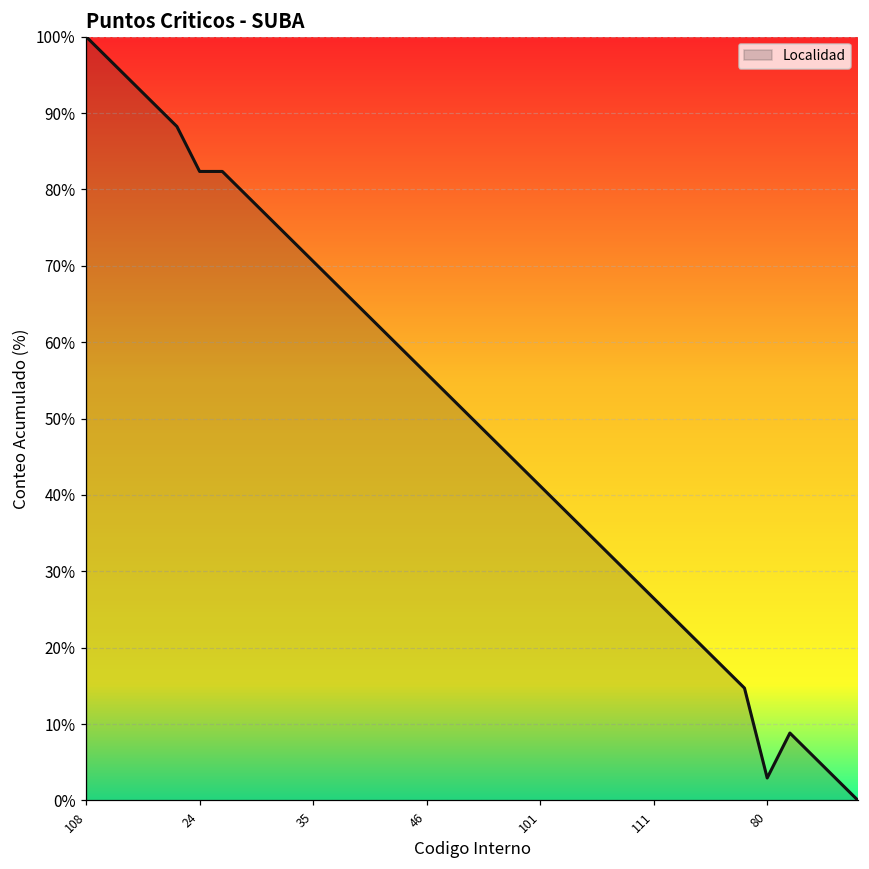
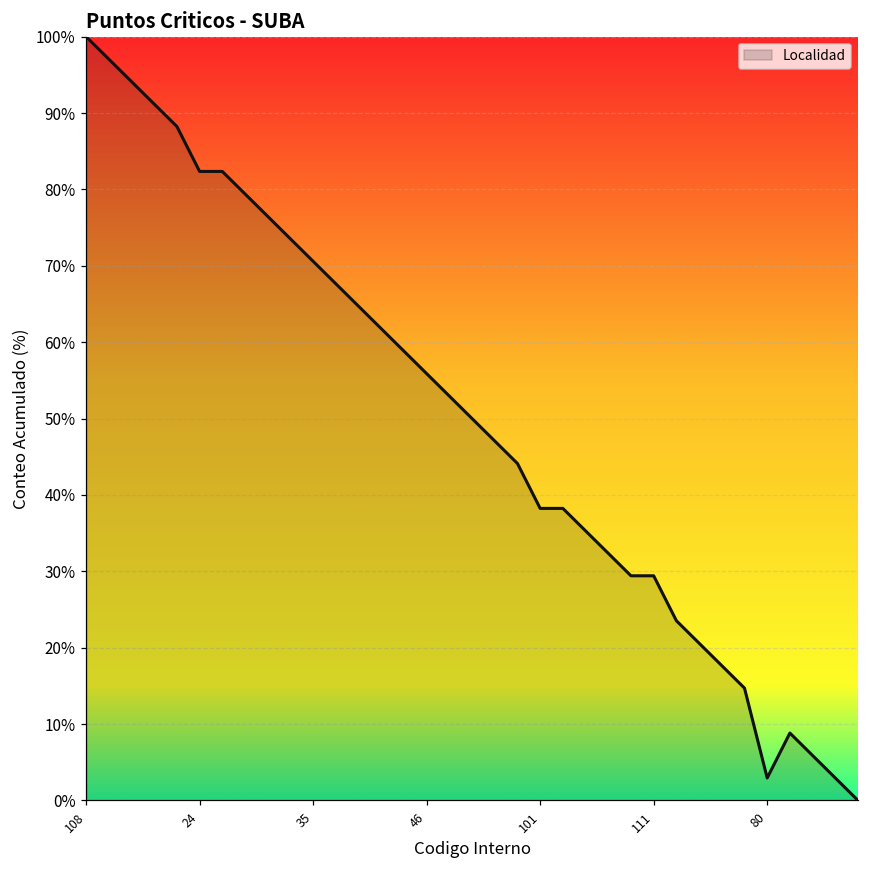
  {
    "108": "100%",
    "24": "82%",
    "35": "71%",
    "46": "56%",
-   "101": "41%",
-   "111": "26%",
+   "101": "38%",
+   "111": "29%",
    "80": "3%"
  }
